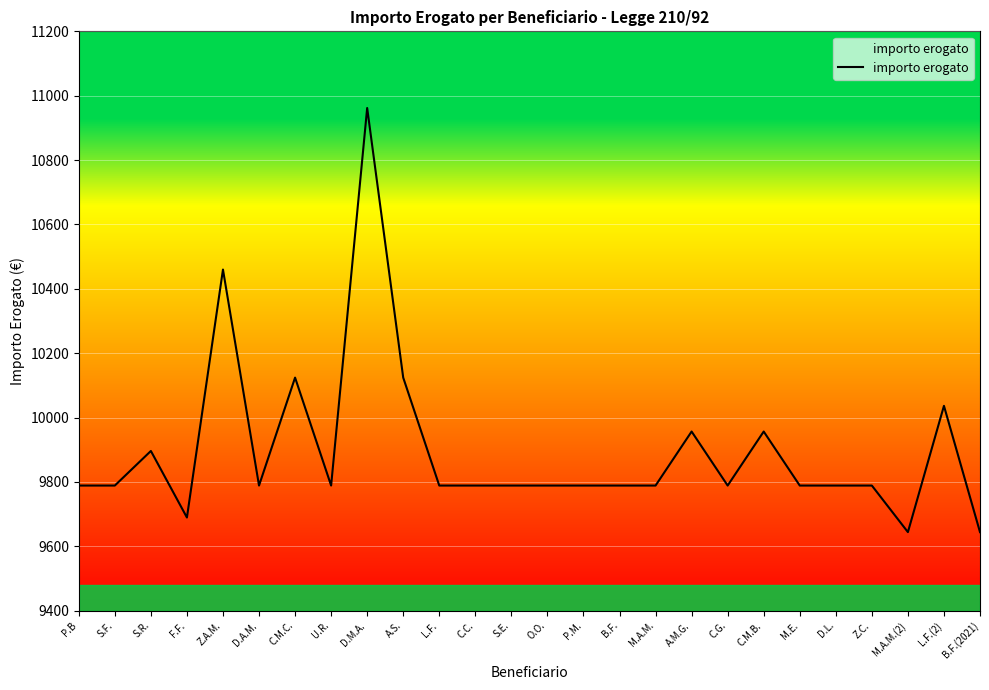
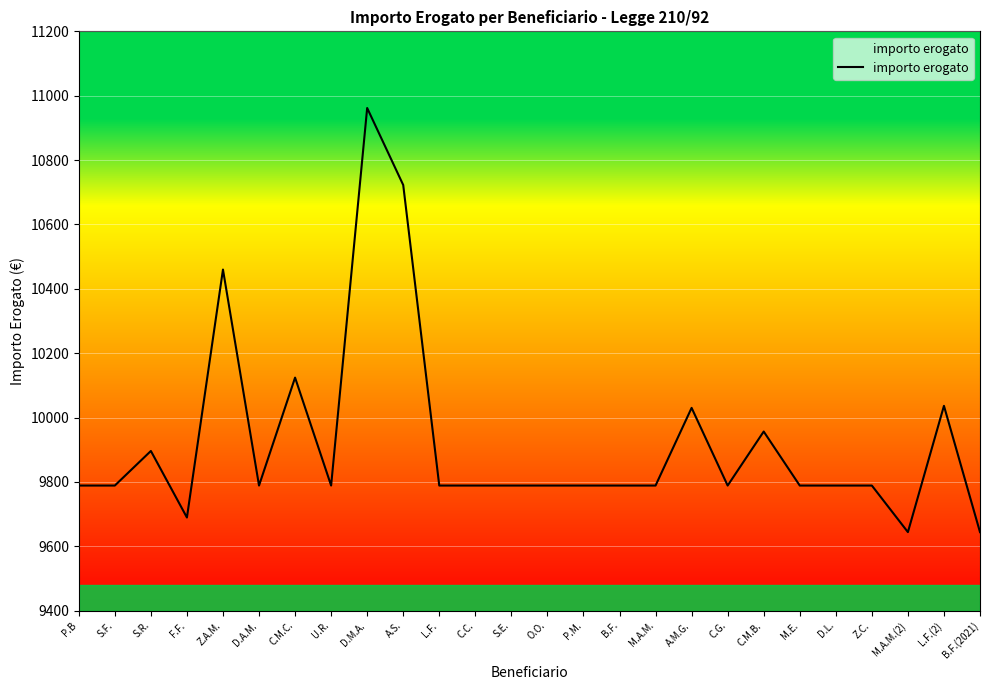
  {
    "P.B": 9790,
    "S.F.": 9790,
    "S.R.": 9900,
    "F.F.": 9690,
    "Z.A.M.": 10460,
    "D.A.M.": 9790,
    "C.M.C.": 10120,
    "U.R.": 9790,
    "D.M.A.": 10960,
-   "A.S.": 10120,
+   "A.S.": 10720,
    "L.F.": 9790,
    "C.C.": 9790,
    "S.E.": 9790,
    "O.O.": 9790,
    "P.M.": 9790,
    "B.F.": 9790,
    "M.A.M.": 9790,
-   "A.M.G.": 9960,
+   "A.M.G.": 10030,
    "C.G.": 9790,
    "C.M.B.": 9960,
    "M.E.": 9790,
    "D.L.": 9790,
    "Z.C.": 9790,
    "M.A.M.(2)": 9640,
    "L.F.(2)": 10040,
    "B.F.(2021)": 9640
  }
